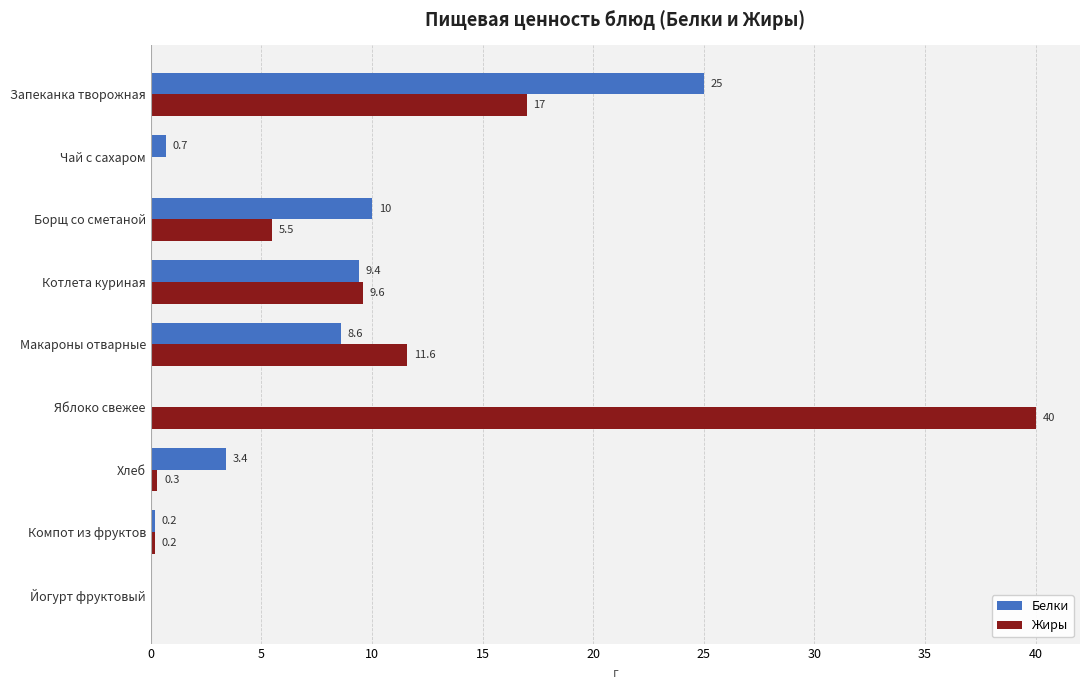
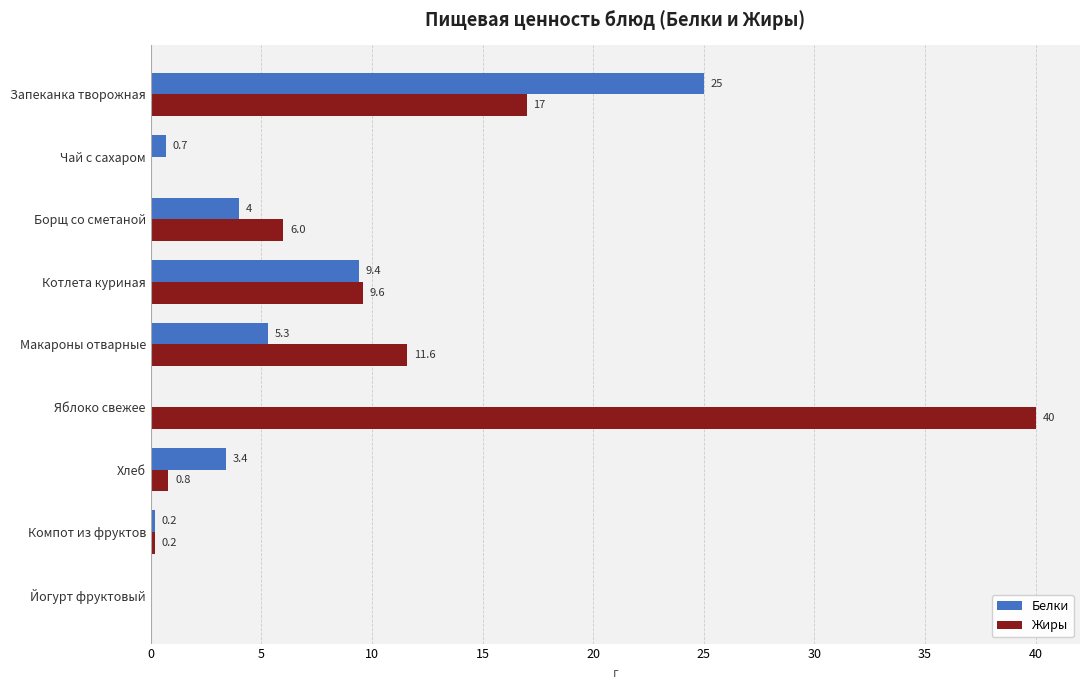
  {
    "Белки": {
      "Запеканка творожная": 25,
      "Чай с сахаром": 0.7,
-     "Борщ со сметаной": 10,
+     "Борщ со сметаной": 4,
      "Котлета куриная": 9.4,
-     "Макароны отварные": 8.6,
+     "Макароны отварные": 5.3,
      "Хлеб": 3.4,
      "Компот из фруктов": 0.2
    },
    "Жиры": {
      "Запеканка творожная": 17,
-     "Борщ со сметаной": 5.5,
+     "Борщ со сметаной": 6.0,
      "Котлета куриная": 9.6,
      "Макароны отварные": 11.6,
      "Яблоко свежее": 40,
-     "Хлеб": 0.3,
+     "Хлеб": 0.8,
      "Компот из фруктов": 0.2
    }
  }
